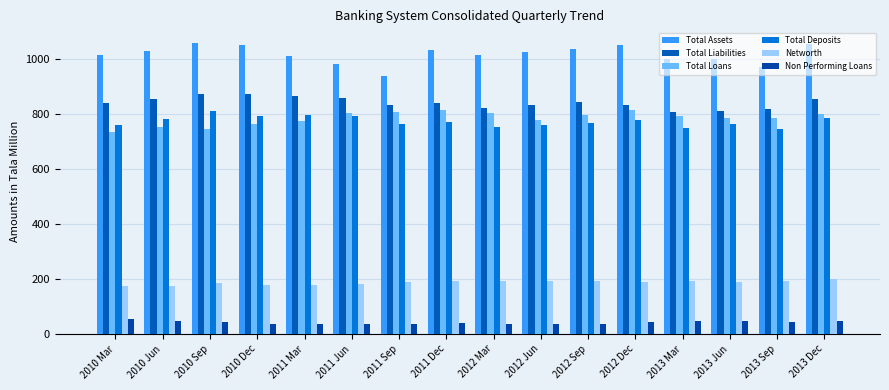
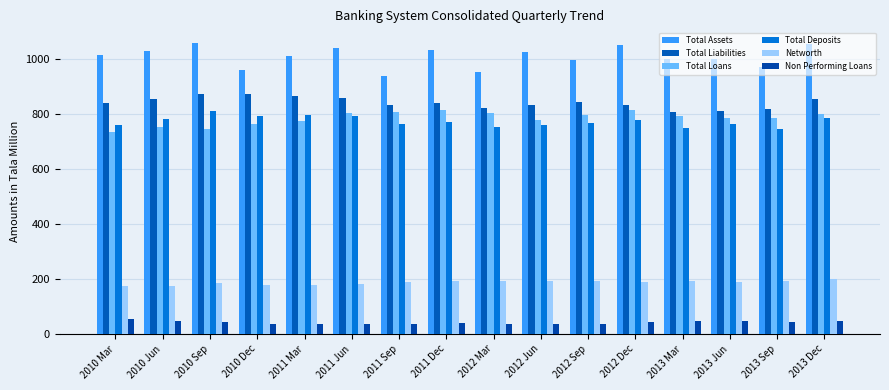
  {
    "Total Assets": {
      "2010 Mar": 1010,
      "2010 Jun": 1030,
      "2010 Sep": 1060,
-     "2010 Dec": 1050,
+     "2010 Dec": 960,
      "2011 Mar": 1010,
-     "2011 Jun": 980,
+     "2011 Jun": 1040,
      "2011 Sep": 940,
      "2011 Dec": 1030,
-     "2012 Mar": 1010,
+     "2012 Mar": 950,
      "2012 Jun": 1020,
-     "2012 Sep": 1030,
+     "2012 Sep": 1000,
      "2012 Dec": 1050
    }
  }
